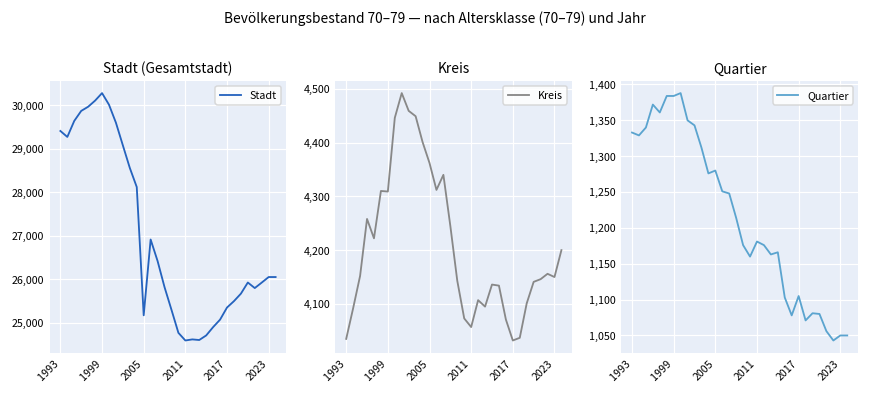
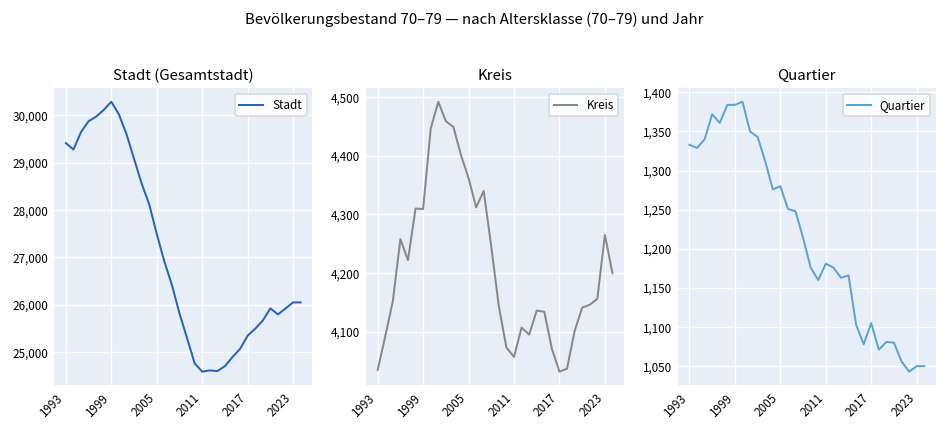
  {
    "Stadt (Gesamtstadt)": {
      "1993": "29,400",
      "1999": "30,300",
-     "2005": "25,200",
+     "2005": "27,500",
      "2011": "24,600",
      "2017": "25,300",
      "2023": "26,100"
    },
    "Kreis": {
      "1993": "4,040",
      "1999": "4,310",
      "2005": "4,360",
      "2011": "4,060",
      "2017": "4,030",
-     "2023": "4,150"
+     "2023": "4,270"
    },
    "Quartier": {
      "1993": "1,330",
      "1999": "1,380",
      "2005": "1,280",
      "2011": "1,180",
      "2017": "1,110",
      "2023": "1,050"
    }
  }
